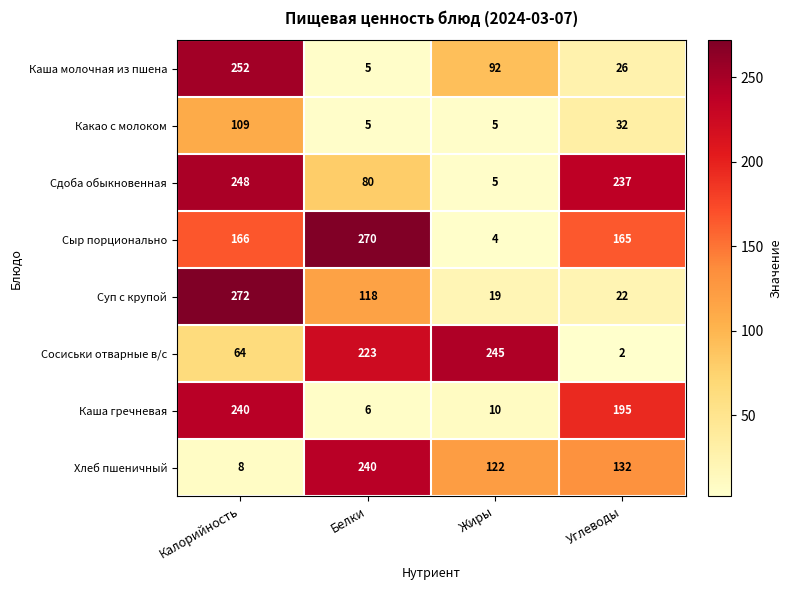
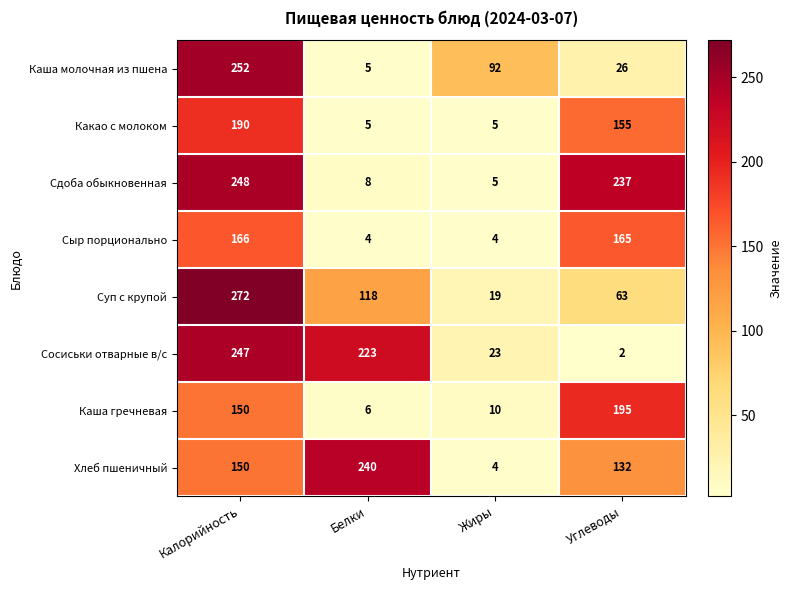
  {
    "Каша молочная из пшена": {
      "Калорийность": 252,
      "Белки": 5,
      "Жиры": 92,
      "Углеводы": 26
    },
    "Какао с молоком": {
-     "Калорийность": 109,
+     "Калорийность": 190,
      "Белки": 5,
      "Жиры": 5,
-     "Углеводы": 32
+     "Углеводы": 155
    },
    "Сдоба обыкновенная": {
      "Калорийность": 248,
-     "Белки": 80,
+     "Белки": 8,
      "Жиры": 5,
      "Углеводы": 237
    },
    "Сыр порционально": {
      "Калорийность": 166,
-     "Белки": 270,
+     "Белки": 4,
      "Жиры": 4,
      "Углеводы": 165
    },
    "Суп с крупой": {
      "Калорийность": 272,
      "Белки": 118,
      "Жиры": 19,
-     "Углеводы": 22
+     "Углеводы": 63
    },
    "Сосиськи отварные в/с": {
-     "Калорийность": 64,
+     "Калорийность": 247,
      "Белки": 223,
-     "Жиры": 245,
+     "Жиры": 23,
      "Углеводы": 2
    },
    "Каша гречневая": {
-     "Калорийность": 240,
+     "Калорийность": 150,
      "Белки": 6,
      "Жиры": 10,
      "Углеводы": 195
    },
    "Хлеб пшеничный": {
-     "Калорийность": 8,
+     "Калорийность": 150,
      "Белки": 240,
-     "Жиры": 122,
+     "Жиры": 4,
      "Углеводы": 132
    }
  }
